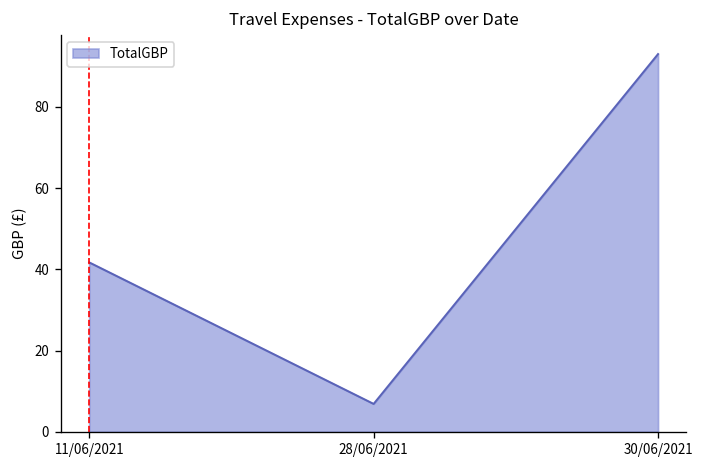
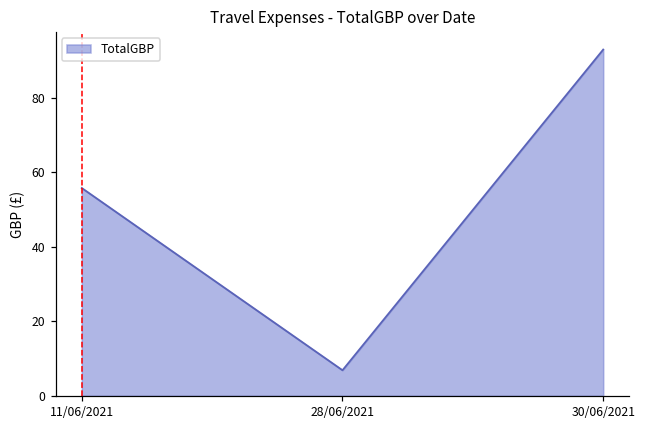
  {
-   "11/06/2021": 42,
+   "11/06/2021": 56,
    "28/06/2021": 7,
    "30/06/2021": 93
  }
